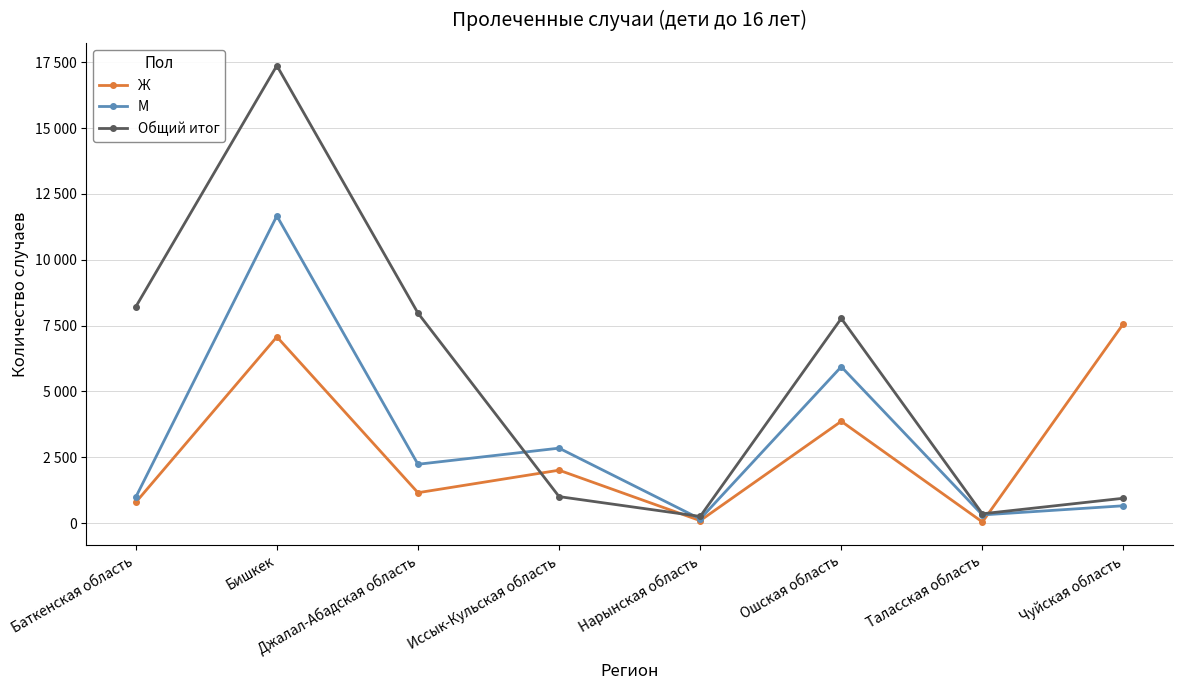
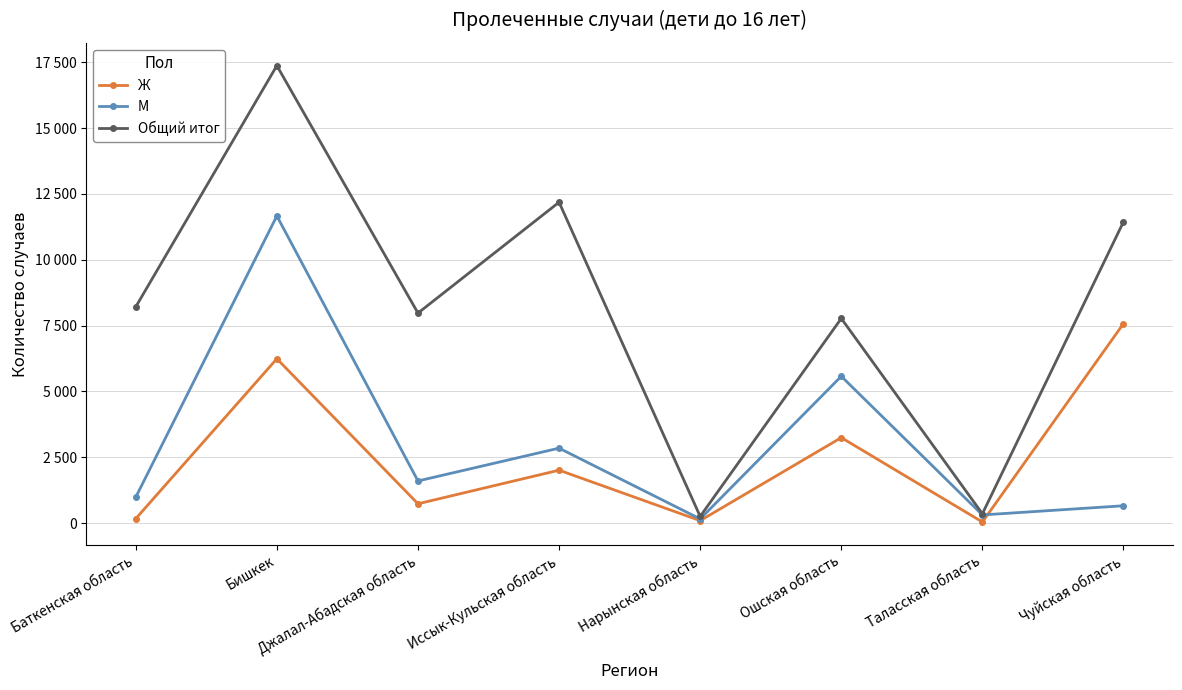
  {
    "Ж": {
-     "Баткенская область": 800,
-     "Бишкек": 7100,
-     "Джалал-Абадская область": 1200,
+     "Баткенская область": 200,
+     "Бишкек": 6200,
+     "Джалал-Абадская область": 700,
      "Иссык-Кульская область": 2000,
-     "Ошская область": 3900,
+     "Ошская область": 3200,
      "Таласская область": 0,
      "Чуйская область": 7600
    },
    "М": {
      "Баткенская область": 1000,
      "Бишкек": 11700,
-     "Джалал-Абадская область": 2200,
+     "Джалал-Абадская область": 1600,
      "Иссык-Кульская область": 2800,
-     "Ошская область": 5900,
+     "Ошская область": 5600,
      "Чуйская область": 700
    },
    "Общий итог": {
      "Баткенская область": 8200,
      "Бишкек": 17400,
      "Джалал-Абадская область": 8000,
-     "Иссык-Кульская область": 1000,
+     "Иссык-Кульская область": 12200,
      "Ошская область": 7800,
-     "Чуйская область": 900
+     "Чуйская область": 11400
    }
  }
